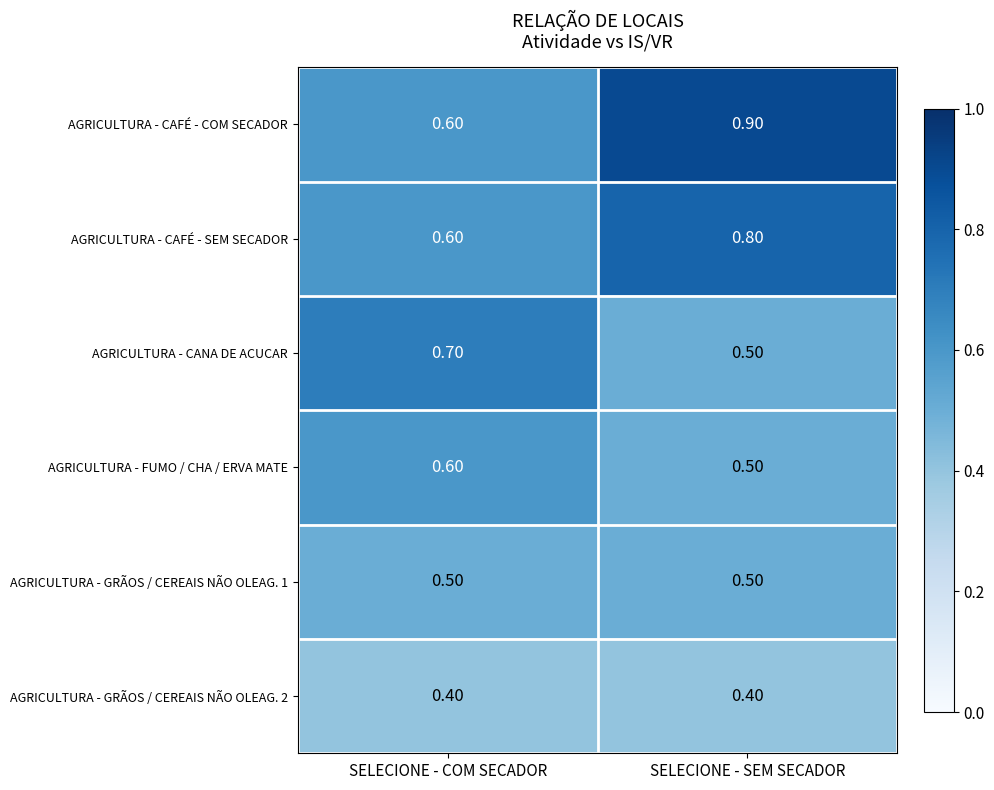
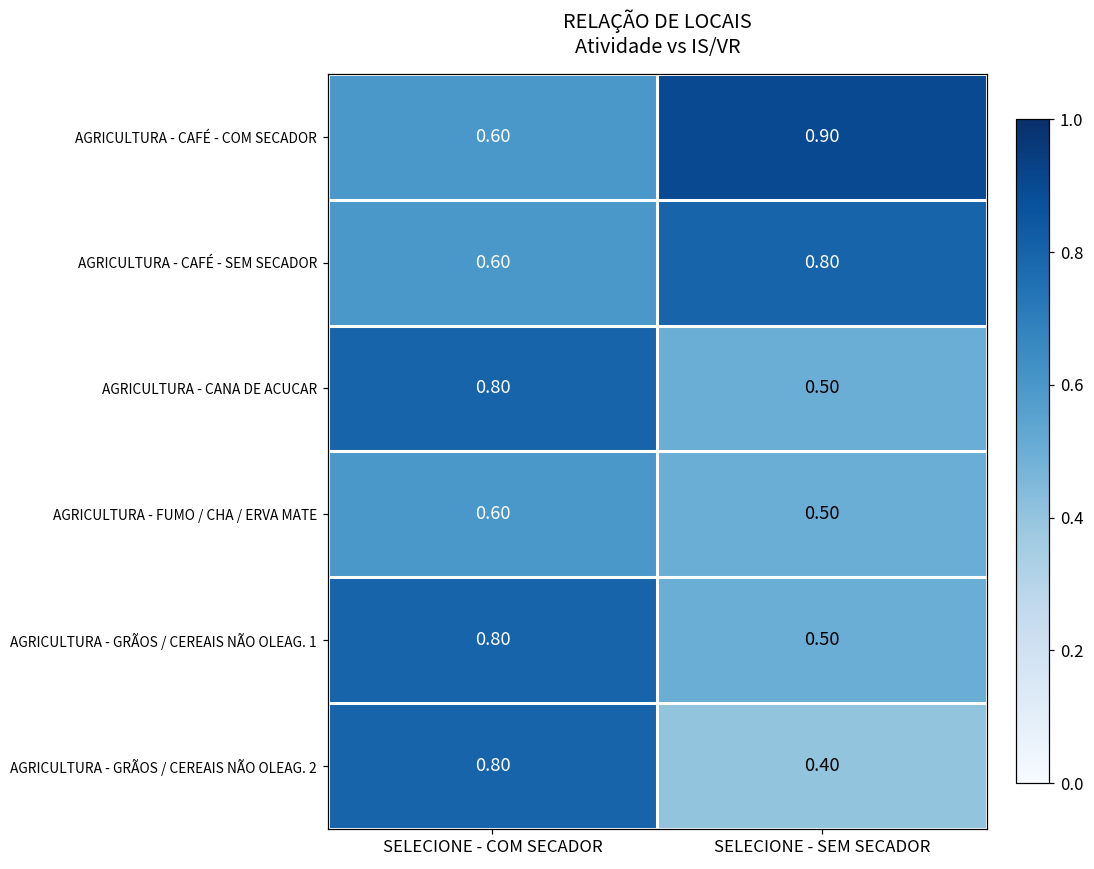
  {
    "AGRICULTURA - CAFÉ - COM SECADOR": {
      "SELECIONE - COM SECADOR": 0.60,
      "SELECIONE - SEM SECADOR": 0.90
    },
    "AGRICULTURA - CAFÉ - SEM SECADOR": {
      "SELECIONE - COM SECADOR": 0.60,
      "SELECIONE - SEM SECADOR": 0.80
    },
    "AGRICULTURA - CANA DE ACUCAR": {
-     "SELECIONE - COM SECADOR": 0.70,
+     "SELECIONE - COM SECADOR": 0.80,
      "SELECIONE - SEM SECADOR": 0.50
    },
    "AGRICULTURA - FUMO / CHA / ERVA MATE": {
      "SELECIONE - COM SECADOR": 0.60,
      "SELECIONE - SEM SECADOR": 0.50
    },
    "AGRICULTURA - GRÃOS / CEREAIS NÃO OLEAG. 1": {
-     "SELECIONE - COM SECADOR": 0.50,
+     "SELECIONE - COM SECADOR": 0.80,
      "SELECIONE - SEM SECADOR": 0.50
    },
    "AGRICULTURA - GRÃOS / CEREAIS NÃO OLEAG. 2": {
-     "SELECIONE - COM SECADOR": 0.40,
+     "SELECIONE - COM SECADOR": 0.80,
      "SELECIONE - SEM SECADOR": 0.40
    }
  }
